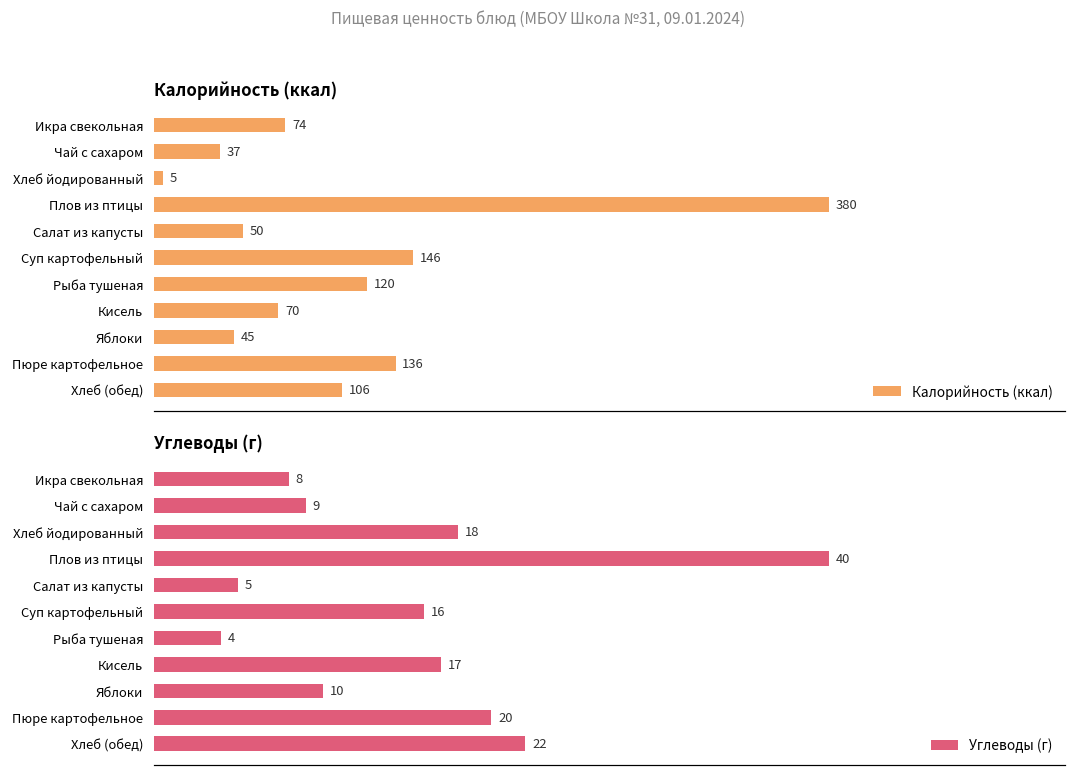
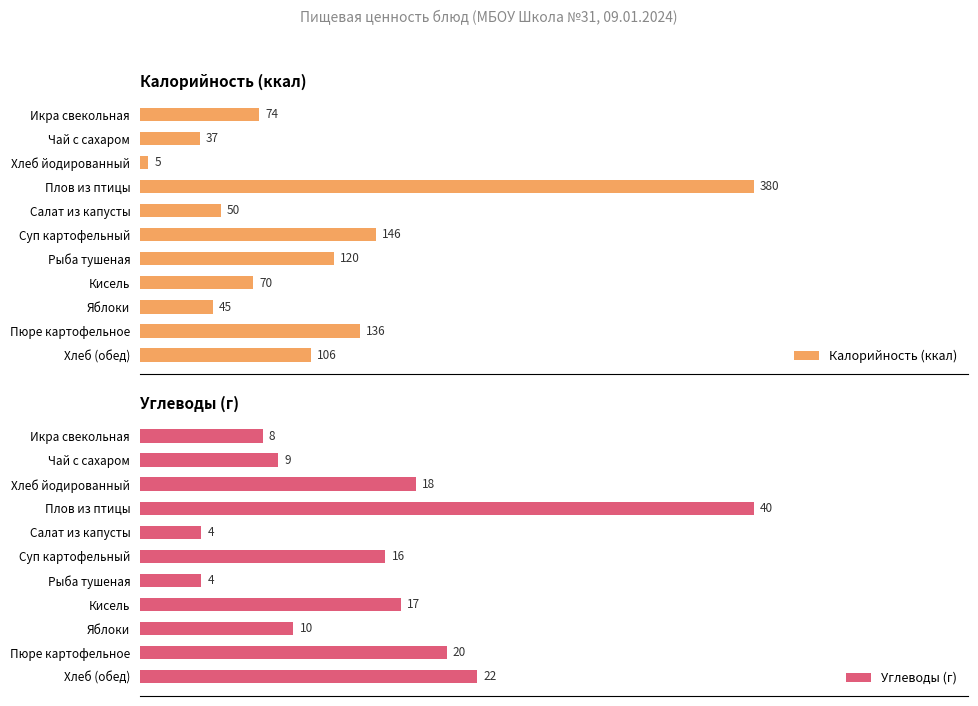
  {
    "Калорийность (ккал)": {
      "Икра свекольная": 74,
      "Чай с сахаром": 37,
      "Хлеб йодированный": 5,
      "Плов из птицы": 380,
      "Салат из капусты": 50,
      "Суп картофельный": 146,
      "Рыба тушеная": 120,
      "Кисель": 70,
      "Яблоки": 45,
      "Пюре картофельное": 136,
      "Хлеб (обед)": 106
    },
    "Углеводы (г)": {
      "Икра свекольная": 8,
      "Чай с сахаром": 9,
      "Хлеб йодированный": 18,
      "Плов из птицы": 40,
-     "Салат из капусты": 5,
+     "Салат из капусты": 4,
      "Суп картофельный": 16,
      "Рыба тушеная": 4,
      "Кисель": 17,
      "Яблоки": 10,
      "Пюре картофельное": 20,
      "Хлеб (обед)": 22
    }
  }
